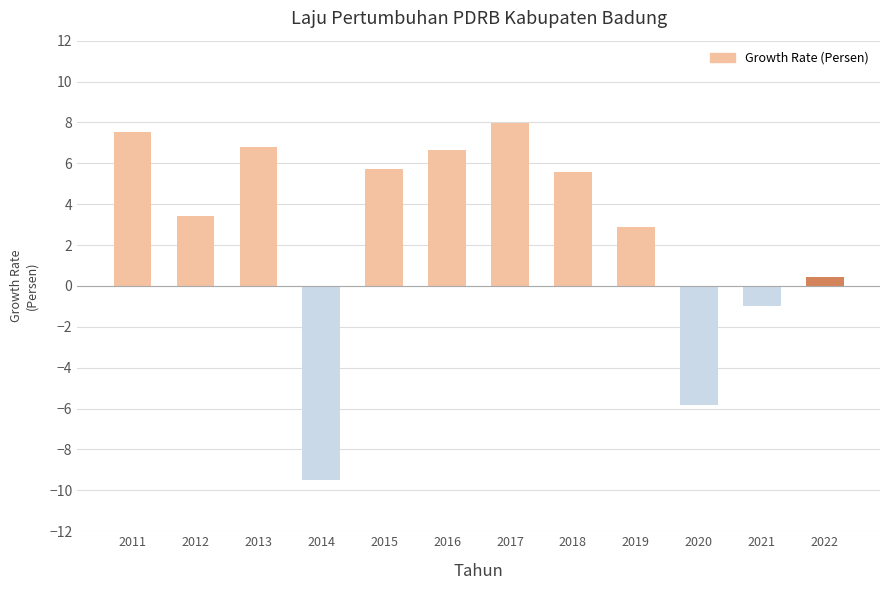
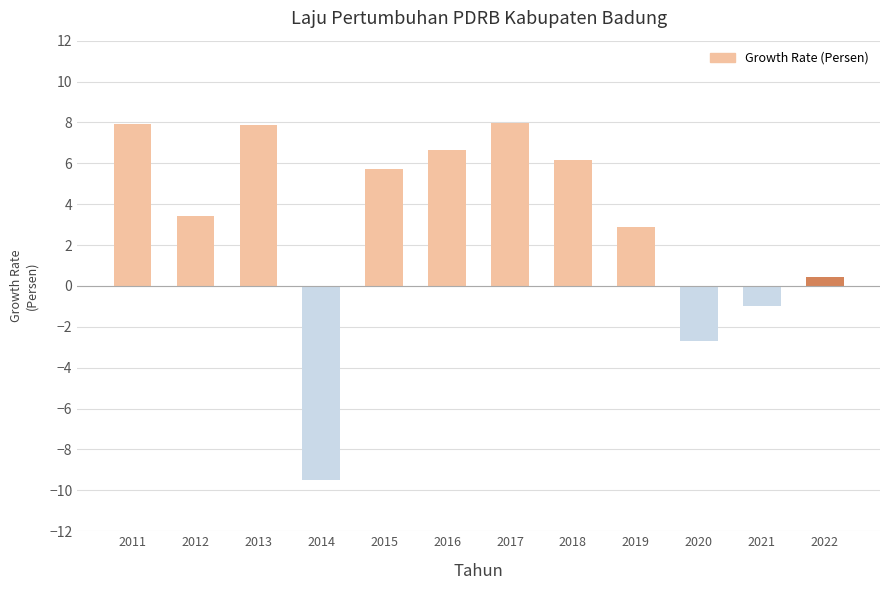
  {
-   "2011": 7.5,
+   "2011": 7.9,
    "2012": 3.4,
-   "2013": 6.8,
+   "2013": 7.9,
    "2014": -9.5,
    "2015": 5.7,
    "2016": 6.6,
    "2017": 8.0,
-   "2018": 5.6,
+   "2018": 6.2,
    "2019": 2.9,
-   "2020": -5.8,
+   "2020": -2.7,
    "2021": -1.0,
    "2022": 0.4
  }
